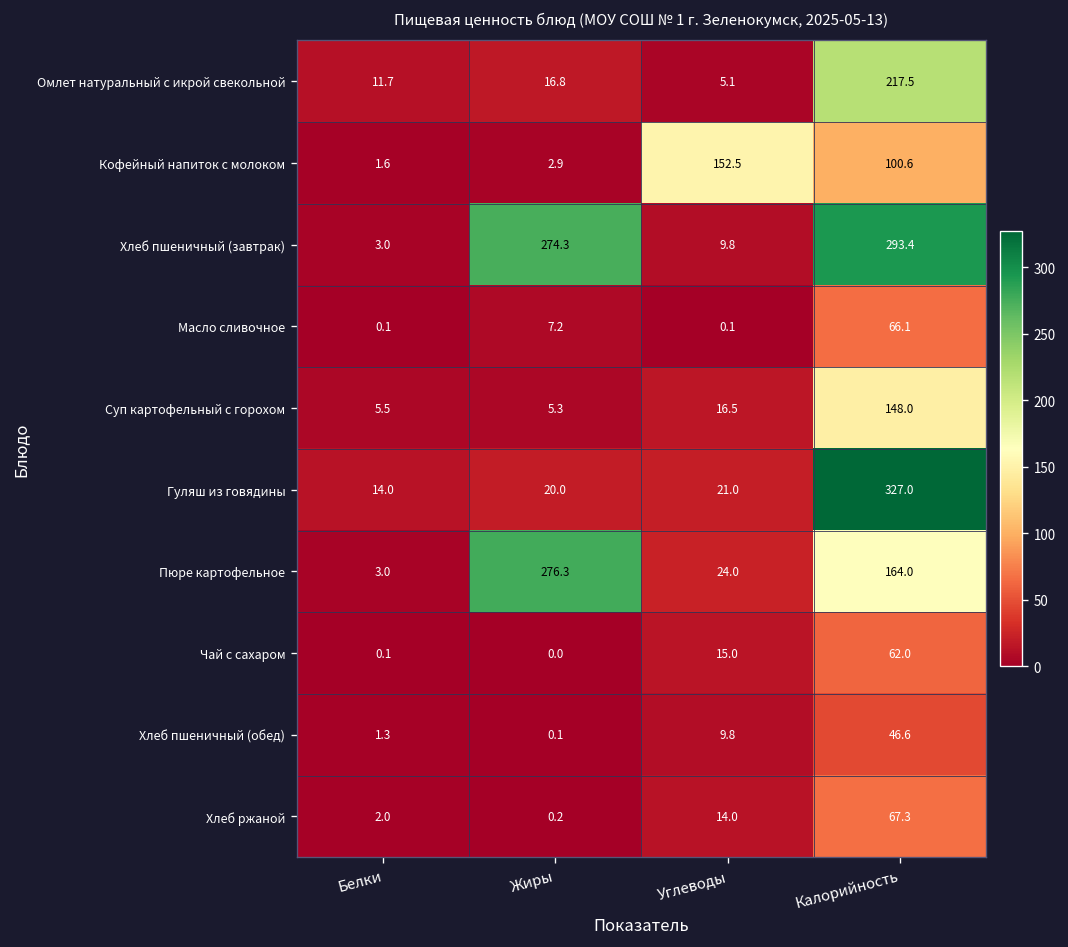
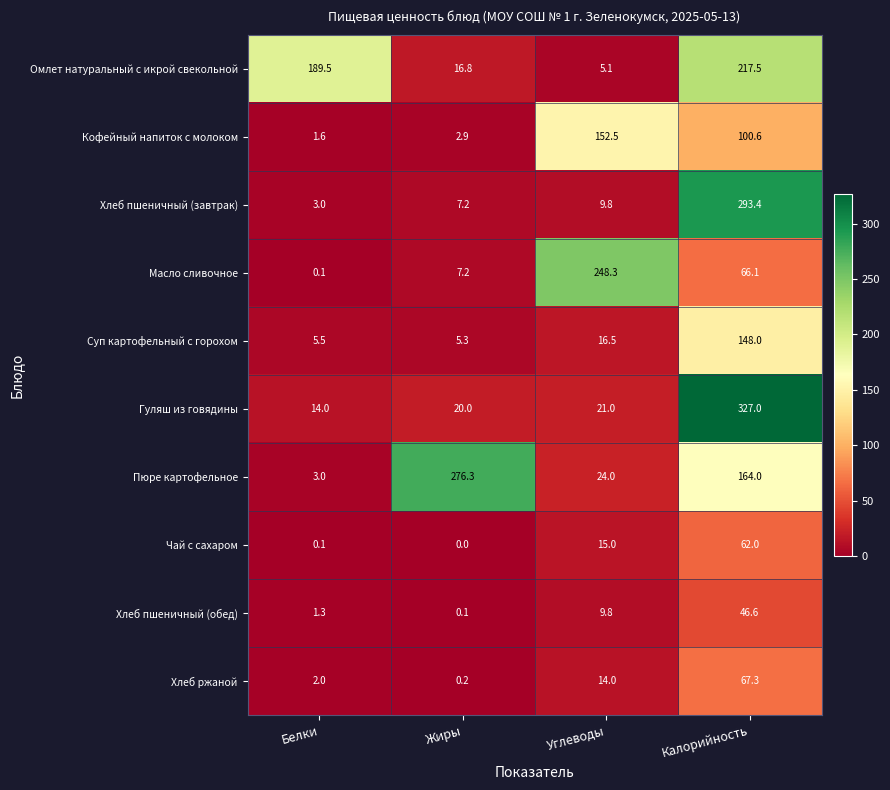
  {
    "Омлет натуральный с икрой свекольной": {
-     "Белки": 11.7,
+     "Белки": 189.5,
      "Жиры": 16.8,
      "Углеводы": 5.1,
      "Калорийность": 217.5
    },
    "Кофейный напиток с молоком": {
      "Белки": 1.6,
      "Жиры": 2.9,
      "Углеводы": 152.5,
      "Калорийность": 100.6
    },
    "Хлеб пшеничный (завтрак)": {
      "Белки": 3.0,
-     "Жиры": 274.3,
+     "Жиры": 7.2,
      "Углеводы": 9.8,
      "Калорийность": 293.4
    },
    "Масло сливочное": {
      "Белки": 0.1,
      "Жиры": 7.2,
-     "Углеводы": 0.1,
+     "Углеводы": 248.3,
      "Калорийность": 66.1
    },
    "Суп картофельный с горохом": {
      "Белки": 5.5,
      "Жиры": 5.3,
      "Углеводы": 16.5,
      "Калорийность": 148.0
    },
    "Гуляш из говядины": {
      "Белки": 14.0,
      "Жиры": 20.0,
      "Углеводы": 21.0,
      "Калорийность": 327.0
    },
    "Пюре картофельное": {
      "Белки": 3.0,
      "Жиры": 276.3,
      "Углеводы": 24.0,
      "Калорийность": 164.0
    },
    "Чай с сахаром": {
      "Белки": 0.1,
      "Жиры": 0.0,
      "Углеводы": 15.0,
      "Калорийность": 62.0
    },
    "Хлеб пшеничный (обед)": {
      "Белки": 1.3,
      "Жиры": 0.1,
      "Углеводы": 9.8,
      "Калорийность": 46.6
    },
    "Хлеб ржаной": {
      "Белки": 2.0,
      "Жиры": 0.2,
      "Углеводы": 14.0,
      "Калорийность": 67.3
    }
  }
